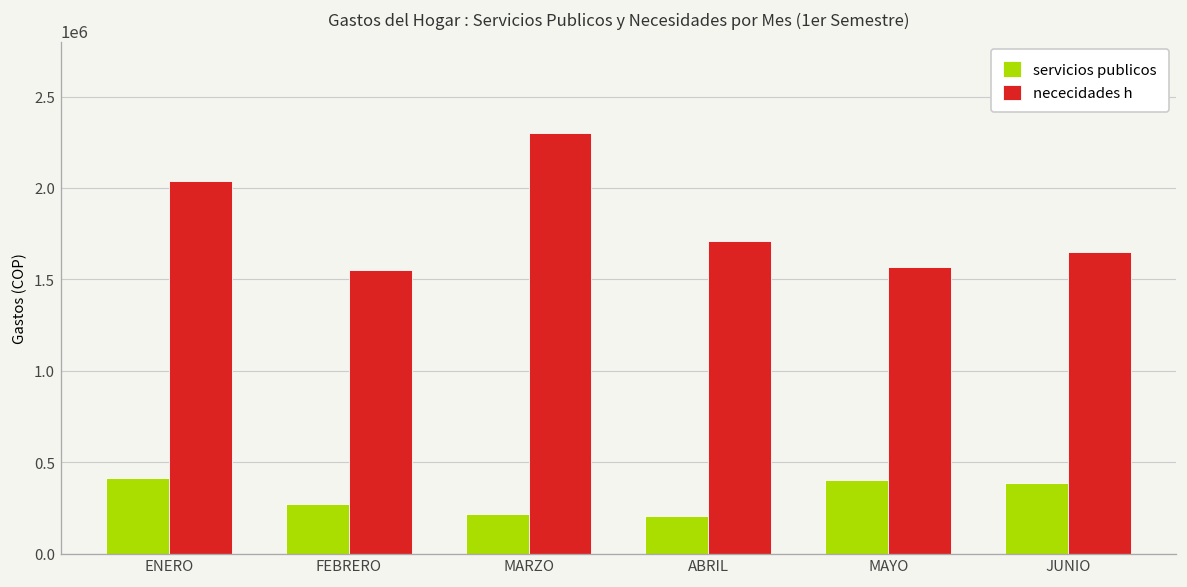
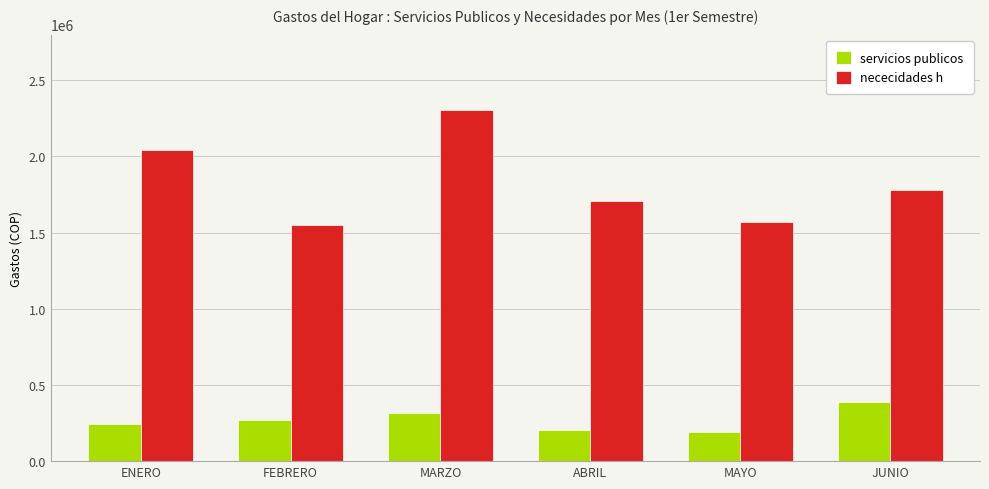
  {
    "servicios publicos": {
-     "ENERO": 410000,
+     "ENERO": 250000,
      "FEBRERO": 270000,
-     "MARZO": 220000,
+     "MARZO": 320000,
      "ABRIL": 210000,
-     "MAYO": 400000,
+     "MAYO": 190000,
      "JUNIO": 390000
    },
    "nececidades h": {
      "ENERO": 2040000,
      "FEBRERO": 1550000,
      "MARZO": 2300000,
      "ABRIL": 1710000,
      "MAYO": 1570000,
-     "JUNIO": 1650000
+     "JUNIO": 1780000
    }
  }
